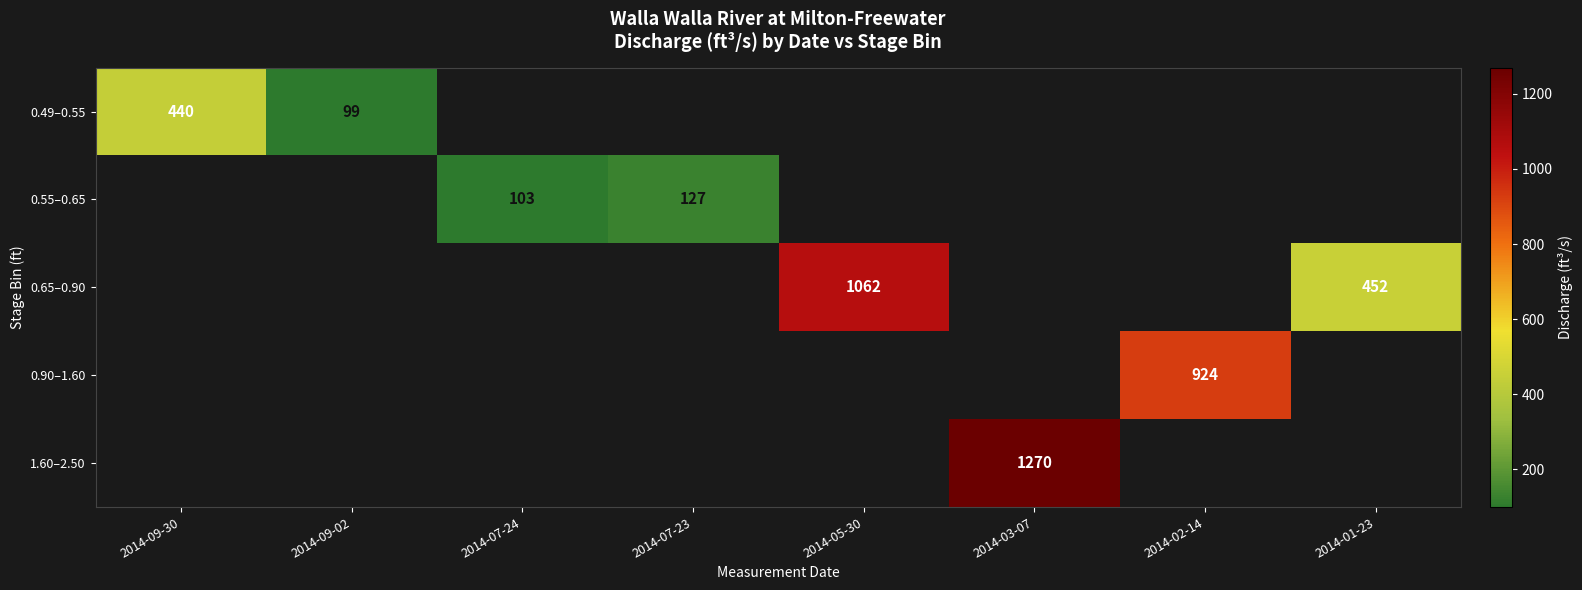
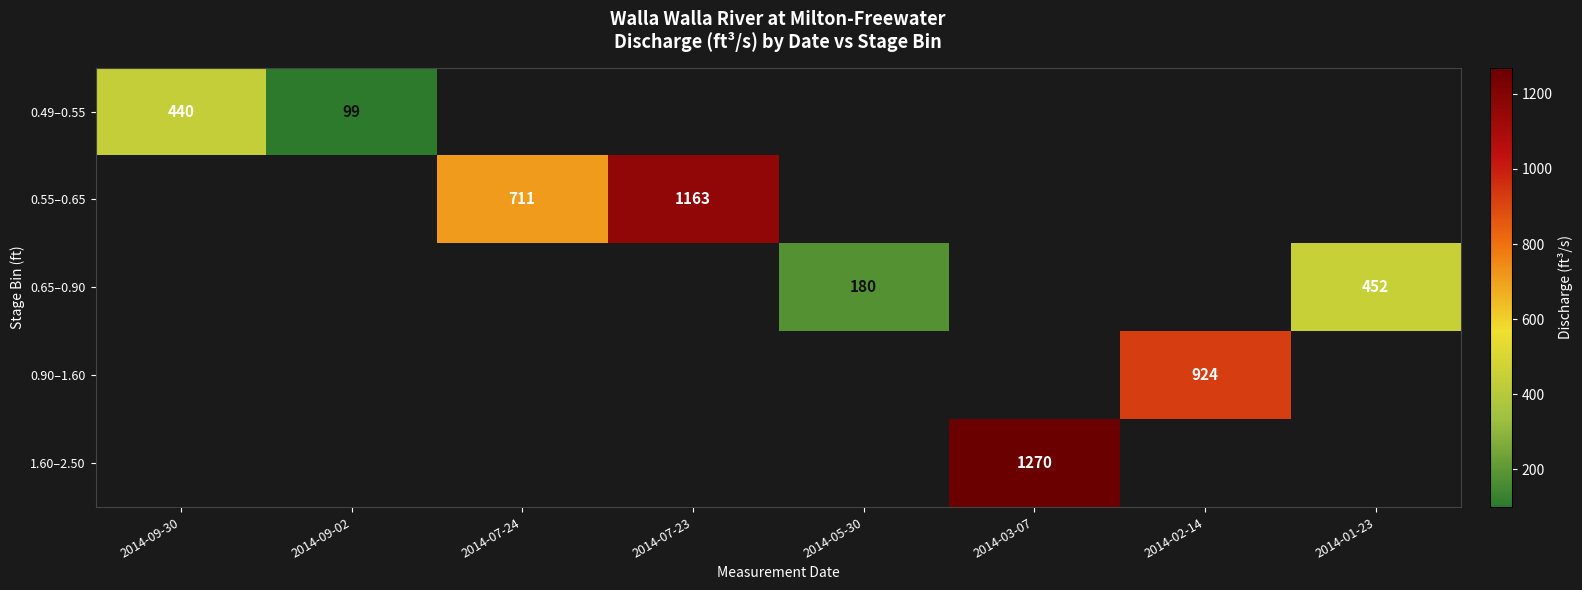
  {
    "0.49–0.55": {
      "2014-09-30": 440,
      "2014-09-02": 99
    },
    "0.55–0.65": {
-     "2014-07-24": 103,
-     "2014-07-23": 127
+     "2014-07-24": 711,
+     "2014-07-23": 1163
    },
    "0.65–0.90": {
-     "2014-05-30": 1062,
+     "2014-05-30": 180,
      "2014-01-23": 452
    },
    "0.90–1.60": {
      "2014-02-14": 924
    },
    "1.60–2.50": {
      "2014-03-07": 1270
    }
  }
